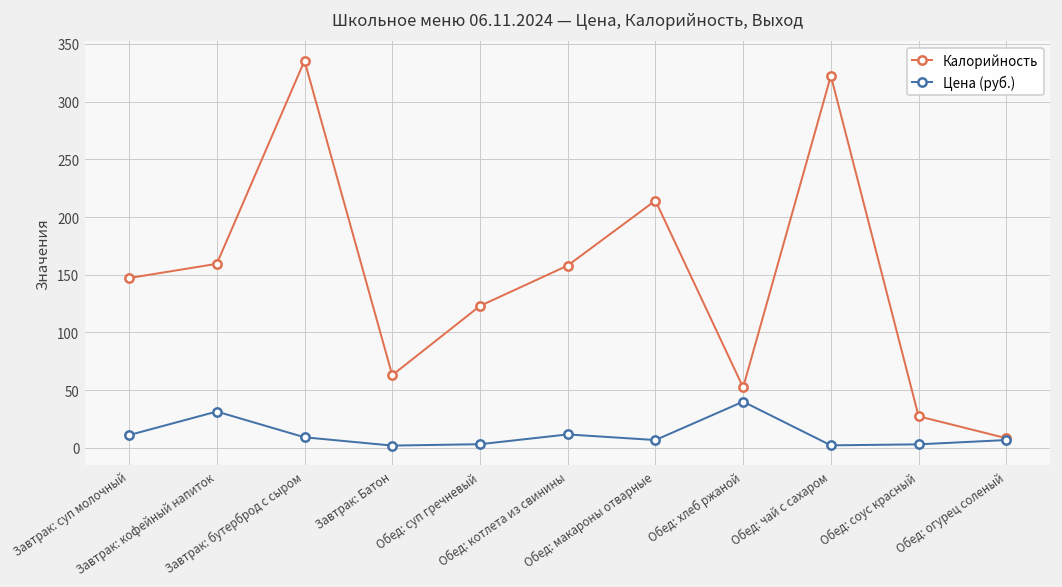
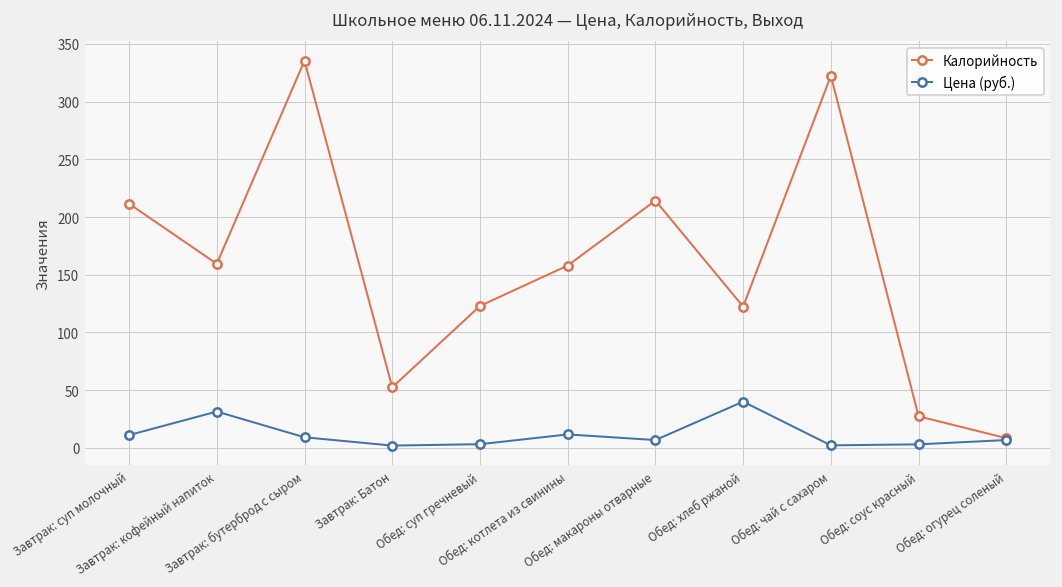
  {
    "Калорийность": {
-     "Завтрак: суп молочный": 150,
+     "Завтрак: суп молочный": 210,
      "Завтрак: кофейный напиток": 160,
      "Завтрак: бутерброд с сыром": 340,
-     "Завтрак: Батон": 60,
+     "Завтрак: Батон": 50,
      "Обед: суп гречневый": 120,
      "Обед: котлета из свинины": 160,
      "Обед: макароны отварные": 210,
-     "Обед: хлеб ржаной": 50,
+     "Обед: хлеб ржаной": 120,
      "Обед: чай с сахаром": 320,
      "Обед: соус красный": 30
    },
    "Цена (руб.)": {
      "Завтрак: суп молочный": 10,
      "Завтрак: кофейный напиток": 30,
      "Завтрак: бутерброд с сыром": 10,
      "Завтрак: Батон": 0,
      "Обед: суп гречневый": 0,
      "Обед: котлета из свинины": 10,
      "Обед: макароны отварные": 10,
      "Обед: хлеб ржаной": 40,
      "Обед: чай с сахаром": 0,
      "Обед: соус красный": 0
    }
  }
